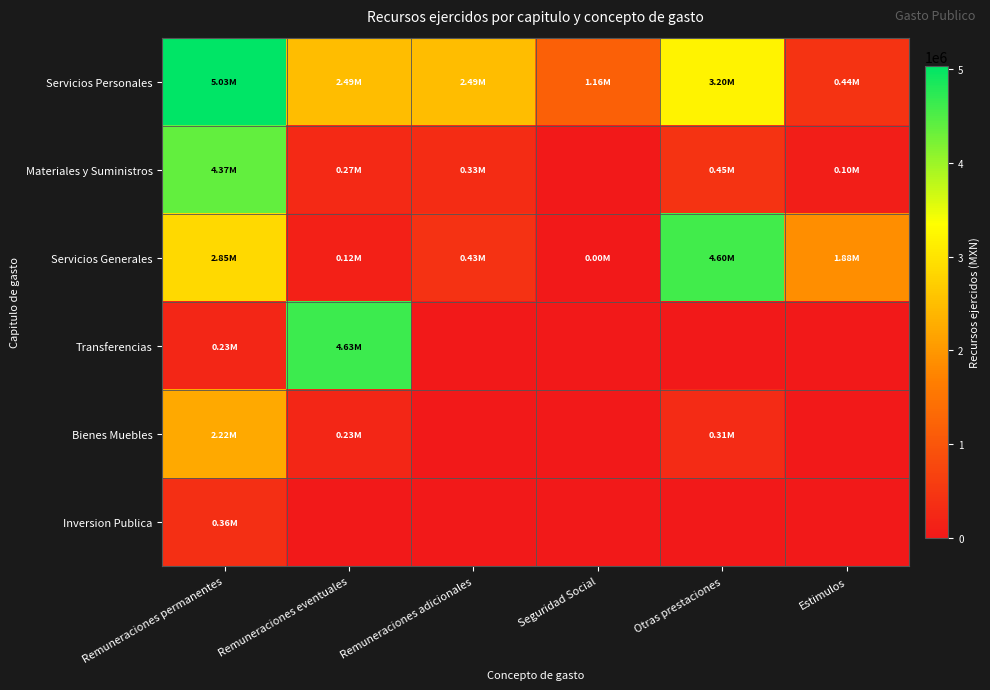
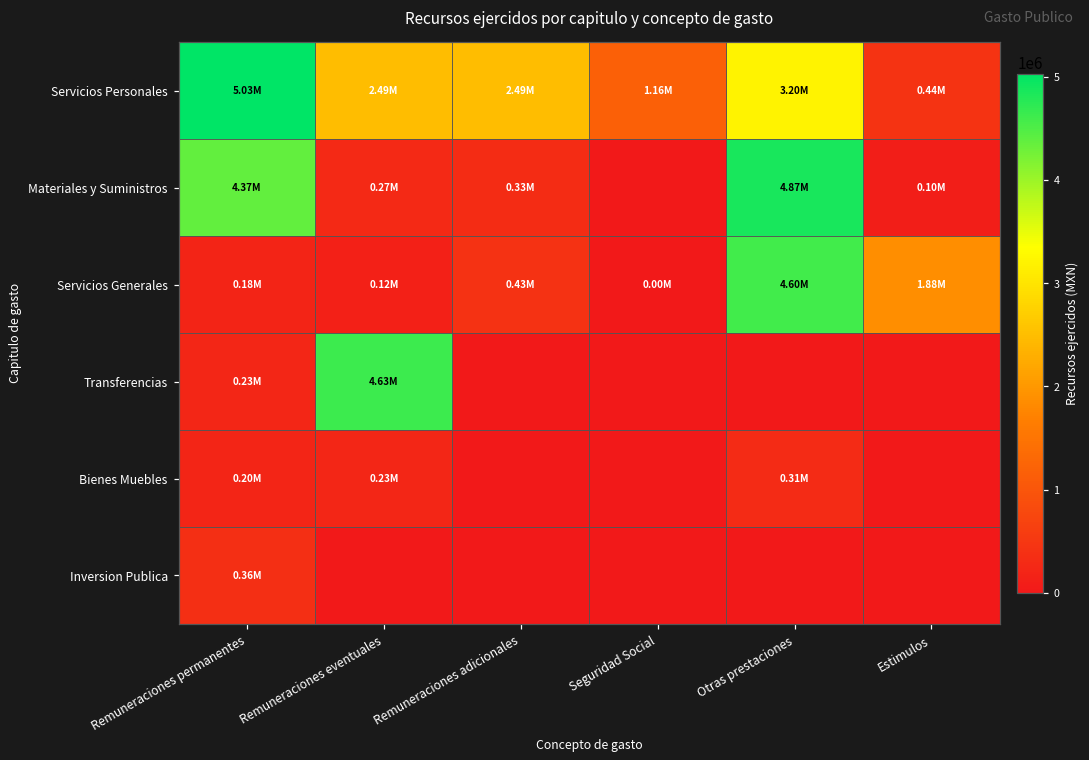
  {
    "Servicios Personales": {
      "Remuneraciones permanentes": "5.03M",
      "Remuneraciones eventuales": "2.49M",
      "Remuneraciones adicionales": "2.49M",
      "Seguridad Social": "1.16M",
      "Otras prestaciones": "3.20M",
      "Estimulos": "0.44M"
    },
    "Materiales y Suministros": {
      "Remuneraciones permanentes": "4.37M",
      "Remuneraciones eventuales": "0.27M",
      "Remuneraciones adicionales": "0.33M",
-     "Otras prestaciones": "0.45M",
+     "Otras prestaciones": "4.87M",
      "Estimulos": "0.10M"
    },
    "Servicios Generales": {
-     "Remuneraciones permanentes": "2.85M",
+     "Remuneraciones permanentes": "0.18M",
      "Remuneraciones eventuales": "0.12M",
      "Remuneraciones adicionales": "0.43M",
      "Seguridad Social": "0.00M",
      "Otras prestaciones": "4.60M",
      "Estimulos": "1.88M"
    },
    "Transferencias": {
      "Remuneraciones permanentes": "0.23M",
      "Remuneraciones eventuales": "4.63M"
    },
    "Bienes Muebles": {
-     "Remuneraciones permanentes": "2.22M",
+     "Remuneraciones permanentes": "0.20M",
      "Remuneraciones eventuales": "0.23M",
      "Otras prestaciones": "0.31M"
    },
    "Inversion Publica": {
      "Remuneraciones permanentes": "0.36M"
    }
  }
